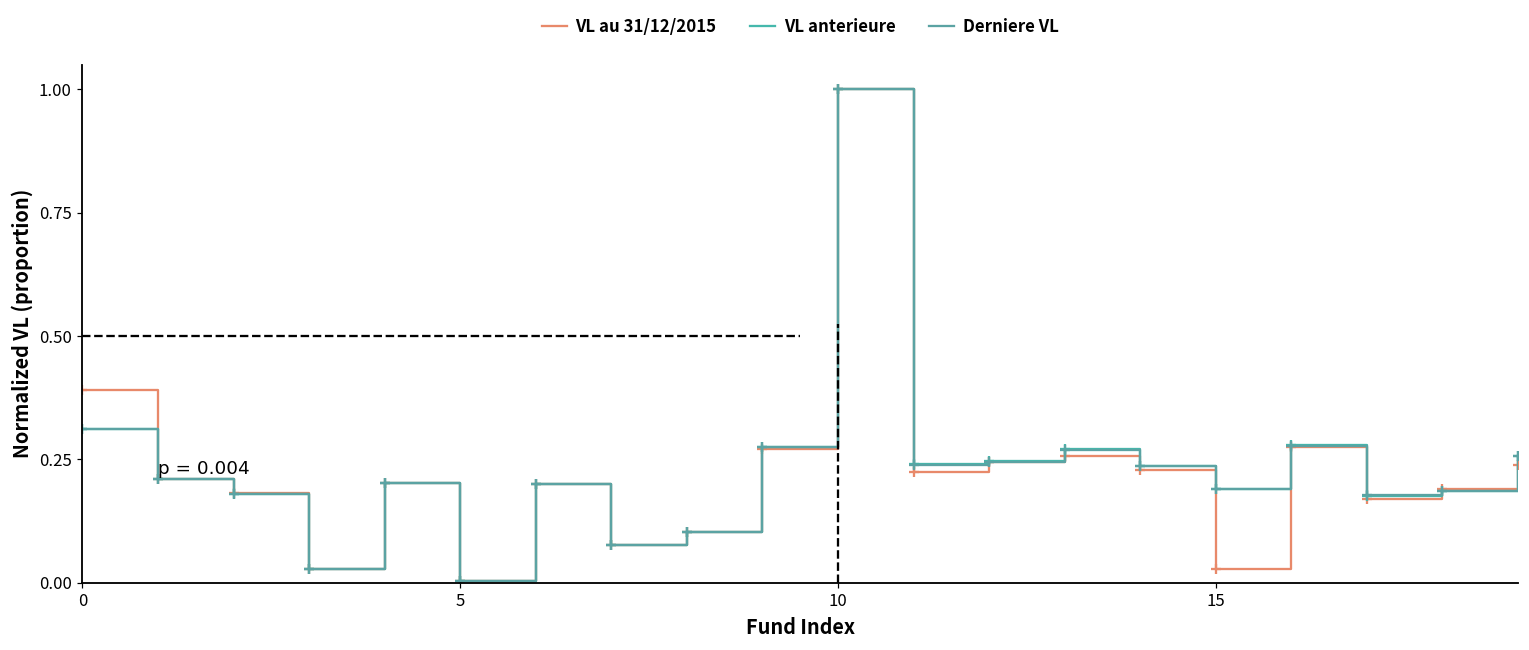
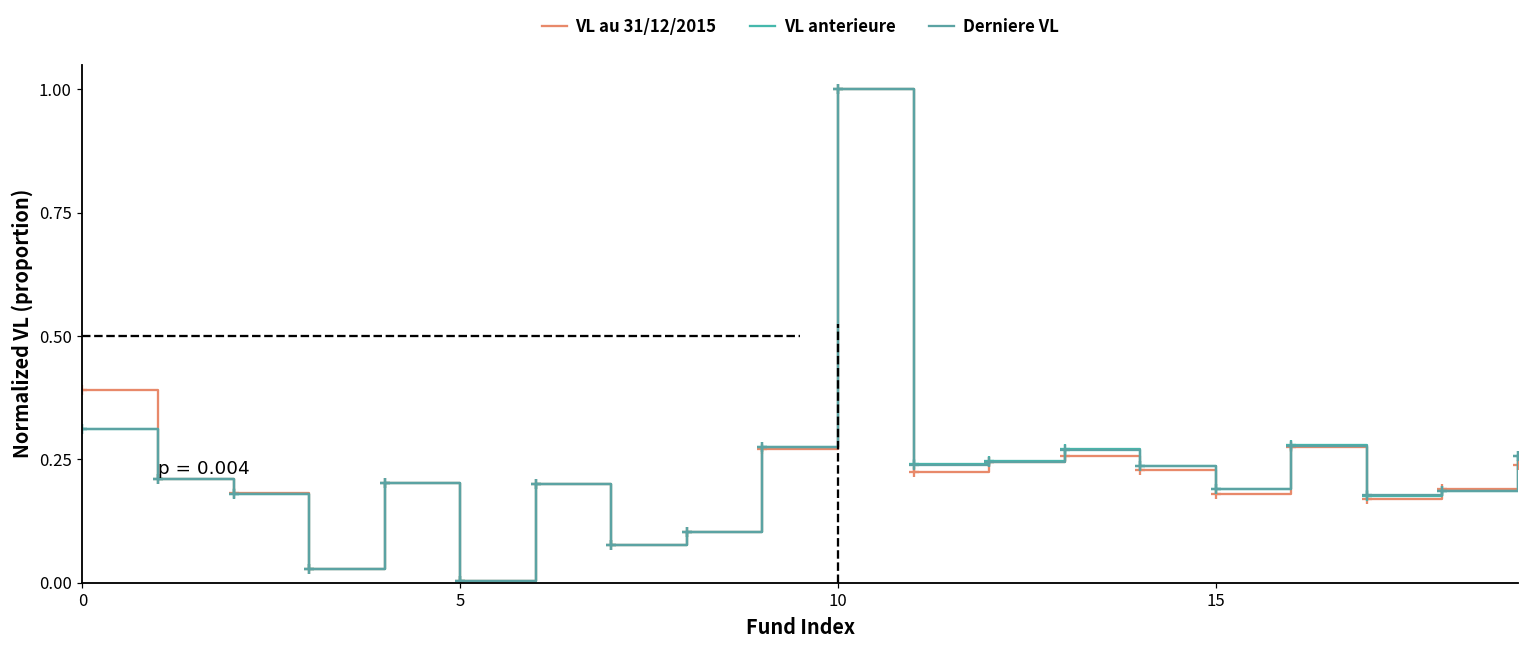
  {
    "VL au 31/12/2015": {
      "0": 0.39,
-     "15": 0.03
+     "15": 0.18
    }
  }
